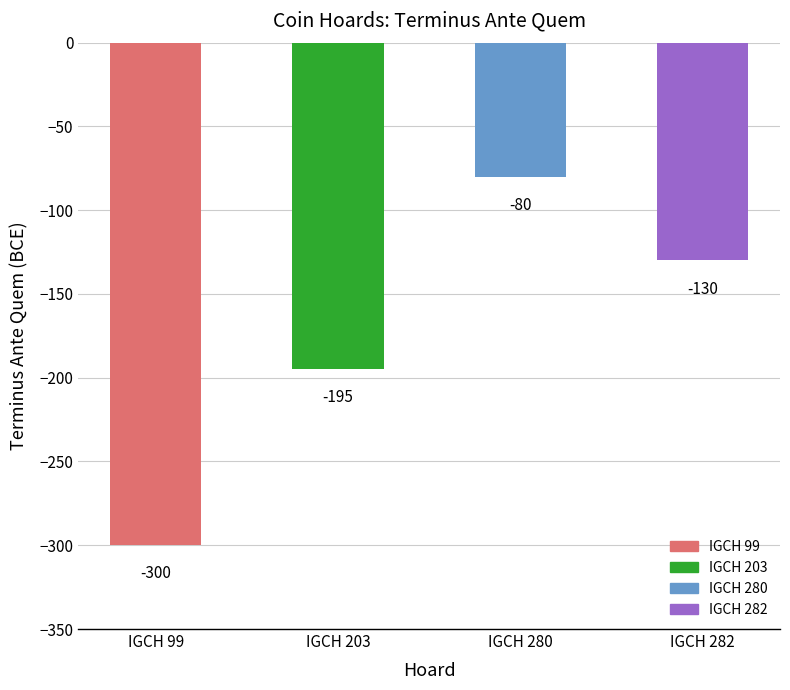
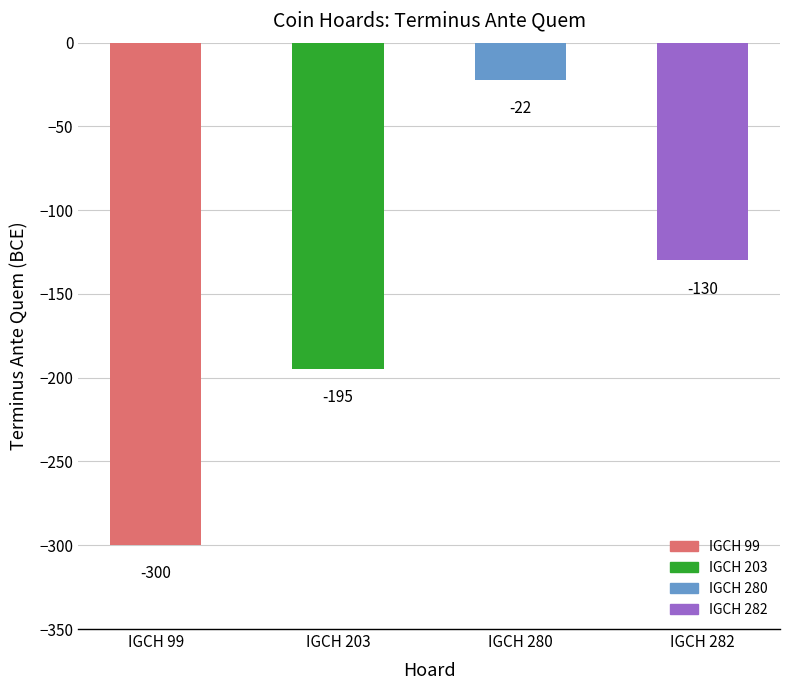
  {
    "IGCH 99": -300,
    "IGCH 203": -195,
-   "IGCH 280": -80,
+   "IGCH 280": -22,
    "IGCH 282": -130
  }
